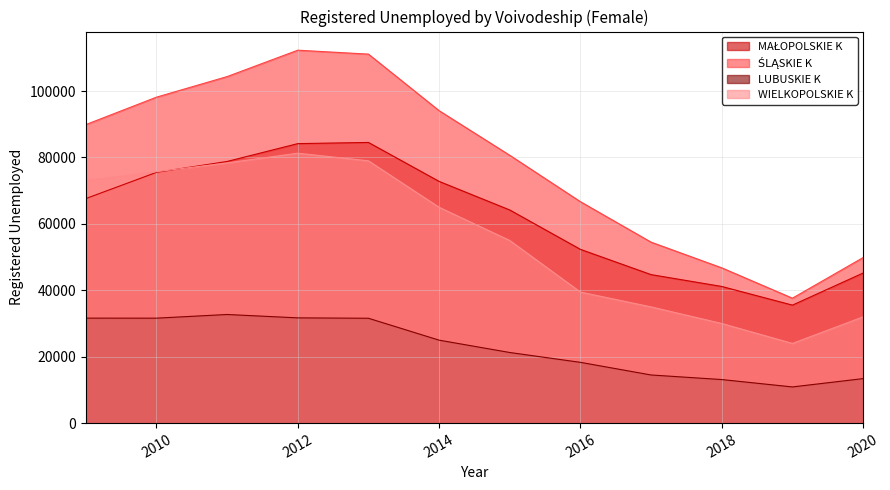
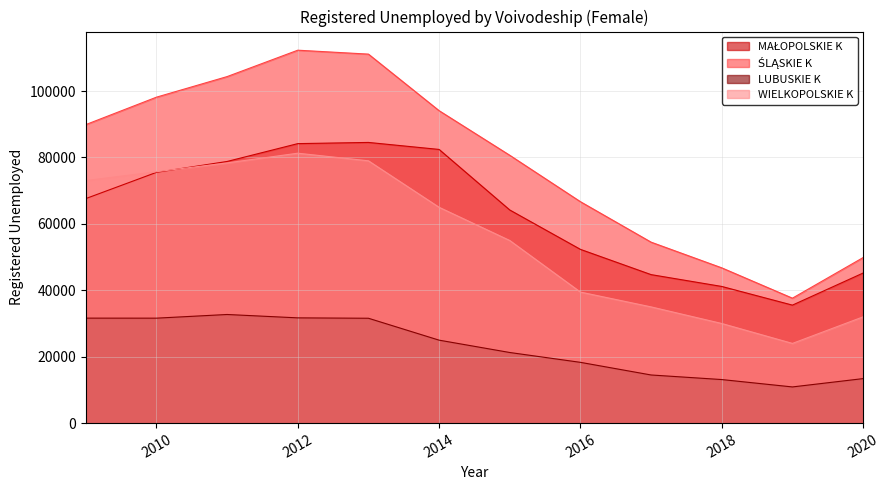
  {
    "MAŁOPOLSKIE K": {
      "2012": 84000,
-     "2014": 73000,
+     "2014": 82000,
      "2016": 52000,
      "2018": 41000,
      "2020": 45000
    },
    "ŚLĄSKIE K": {
      "2010": 98000,
      "2012": 112000,
      "2014": 94000,
      "2016": 67000,
      "2018": 47000,
      "2020": 50000
    },
    "LUBUSKIE K": {
      "2010": 32000,
      "2012": 32000,
      "2014": 25000,
      "2016": 18000,
      "2018": 13000,
      "2020": 13000
    },
    "WIELKOPOLSKIE K": {
      "2012": 81000,
      "2014": 65000,
      "2016": 39000,
      "2018": 30000,
      "2020": 32000
    }
  }
